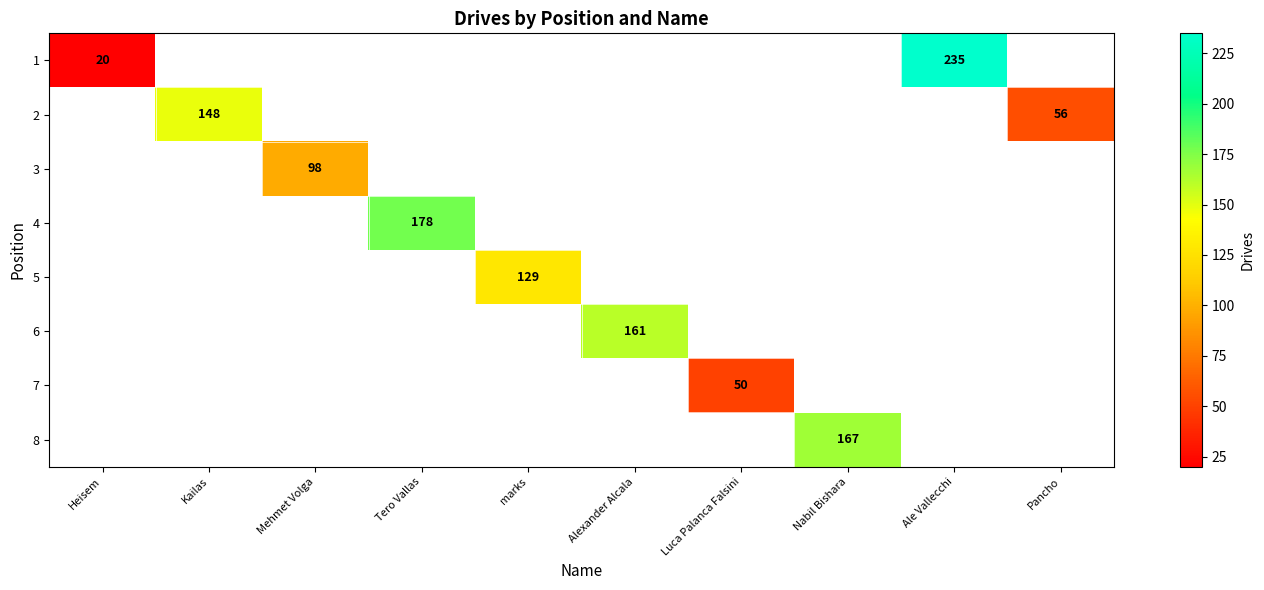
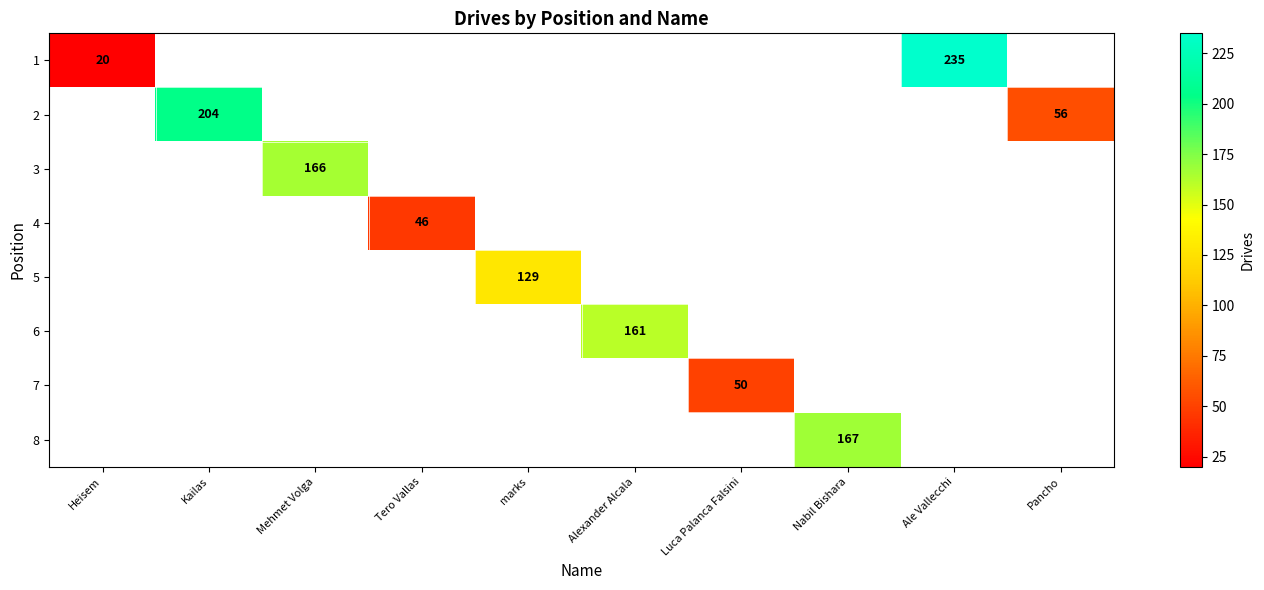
  {
    "1": {
      "Heisem": 20,
      "Ale Vallecchi": 235
    },
    "2": {
-     "Kailas": 148,
+     "Kailas": 204,
      "Pancho": 56
    },
    "3": {
-     "Mehmet Volga": 98
+     "Mehmet Volga": 166
    },
    "4": {
-     "Tero Vallas": 178
+     "Tero Vallas": 46
    },
    "5": {
      "marks": 129
    },
    "6": {
      "Alexander Alcala": 161
    },
    "7": {
      "Luca Palanca Falsini": 50
    },
    "8": {
      "Nabil Bishara": 167
    }
  }
